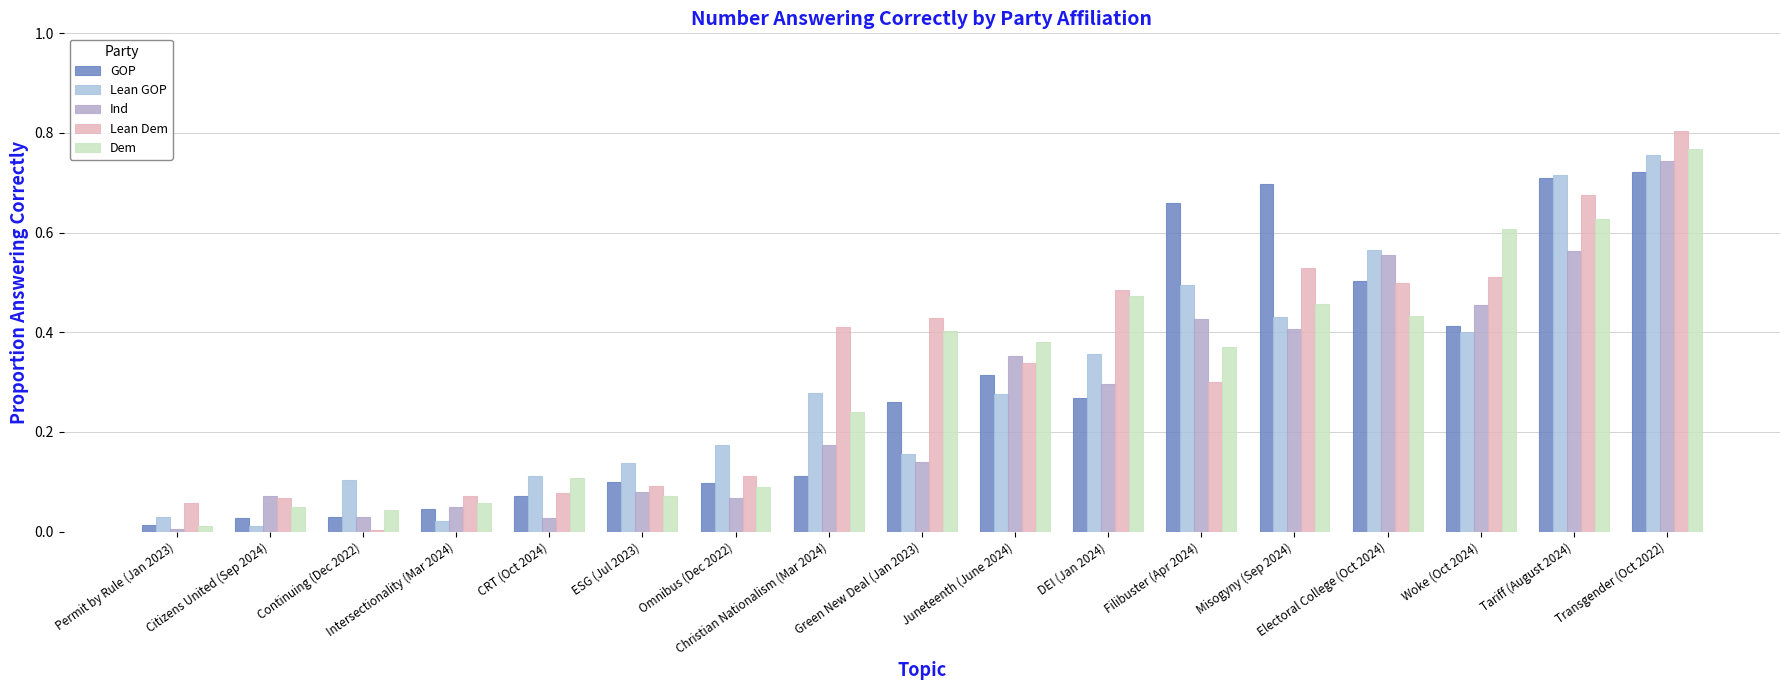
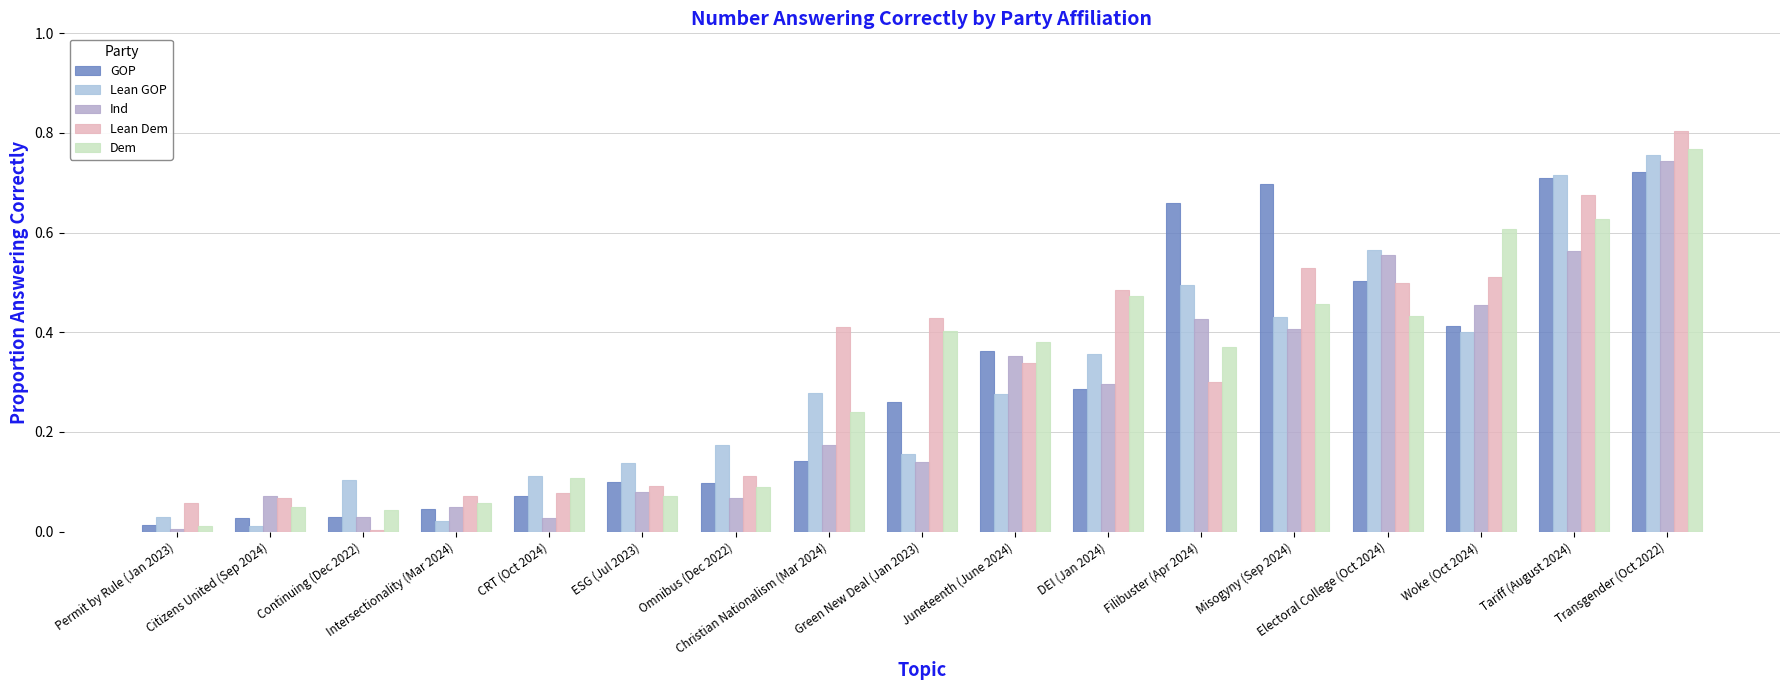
  {
    "GOP": {
      "Permit by Rule (Jan 2023)": 0.01,
      "Citizens United (Sep 2024)": 0.03,
      "Continuing (Dec 2022)": 0.03,
      "Intersectionality (Mar 2024)": 0.05,
      "CRT (Oct 2024)": 0.07,
      "ESG (Jul 2023)": 0.10,
      "Omnibus (Dec 2022)": 0.10,
-     "Christian Nationalism (Mar 2024)": 0.11,
+     "Christian Nationalism (Mar 2024)": 0.14,
      "Green New Deal (Jan 2023)": 0.26,
-     "Juneteenth (June 2024)": 0.31,
-     "DEI (Jan 2024)": 0.27,
+     "Juneteenth (June 2024)": 0.36,
+     "DEI (Jan 2024)": 0.29,
      "Filibuster (Apr 2024)": 0.66,
      "Misogyny (Sep 2024)": 0.70,
      "Electoral College (Oct 2024)": 0.50,
      "Woke (Oct 2024)": 0.41,
      "Tariff (August 2024)": 0.71,
      "Transgender (Oct 2022)": 0.72
    }
  }
